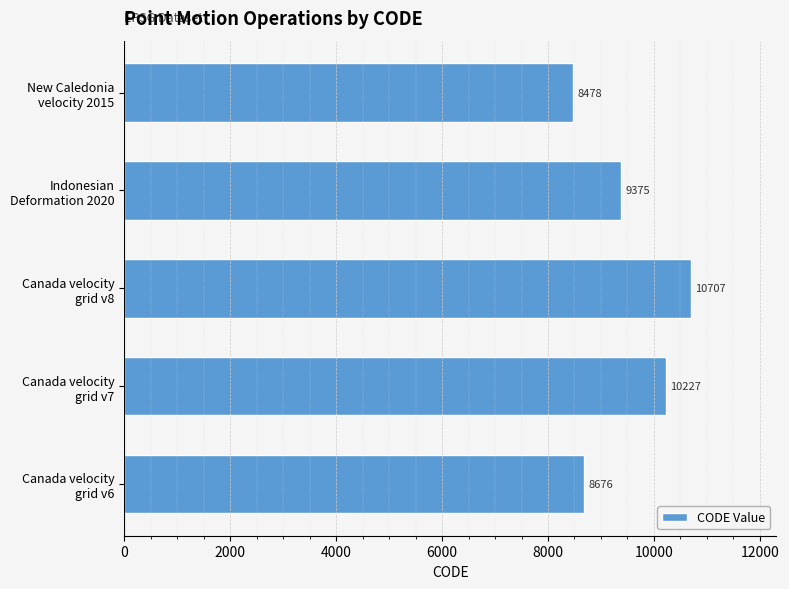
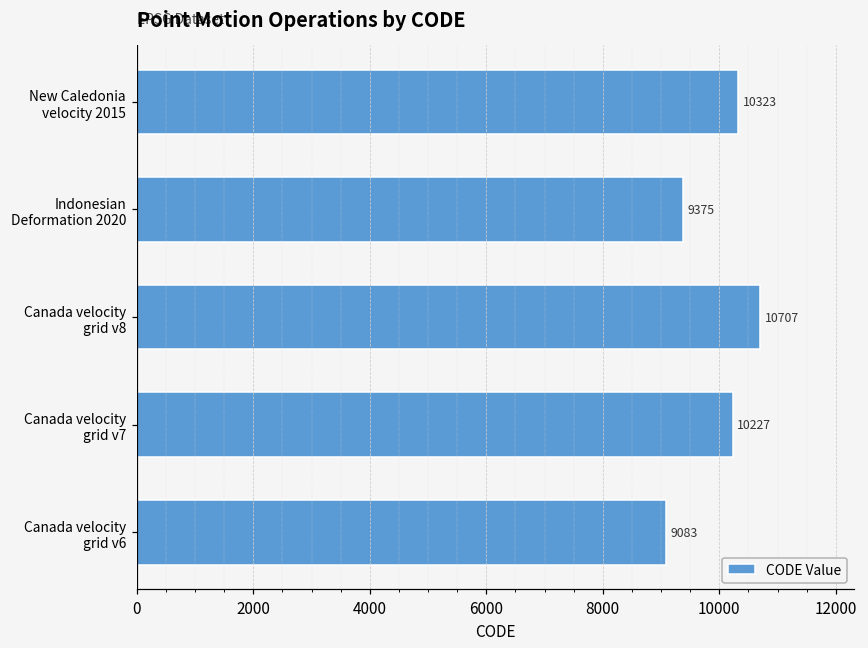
  {
-   "New Caledonia velocity 2015": 8478,
+   "New Caledonia velocity 2015": 10323,
    "Indonesian Deformation 2020": 9375,
    "Canada velocity grid v8": 10707,
    "Canada velocity grid v7": 10227,
-   "Canada velocity grid v6": 8676
+   "Canada velocity grid v6": 9083
  }
